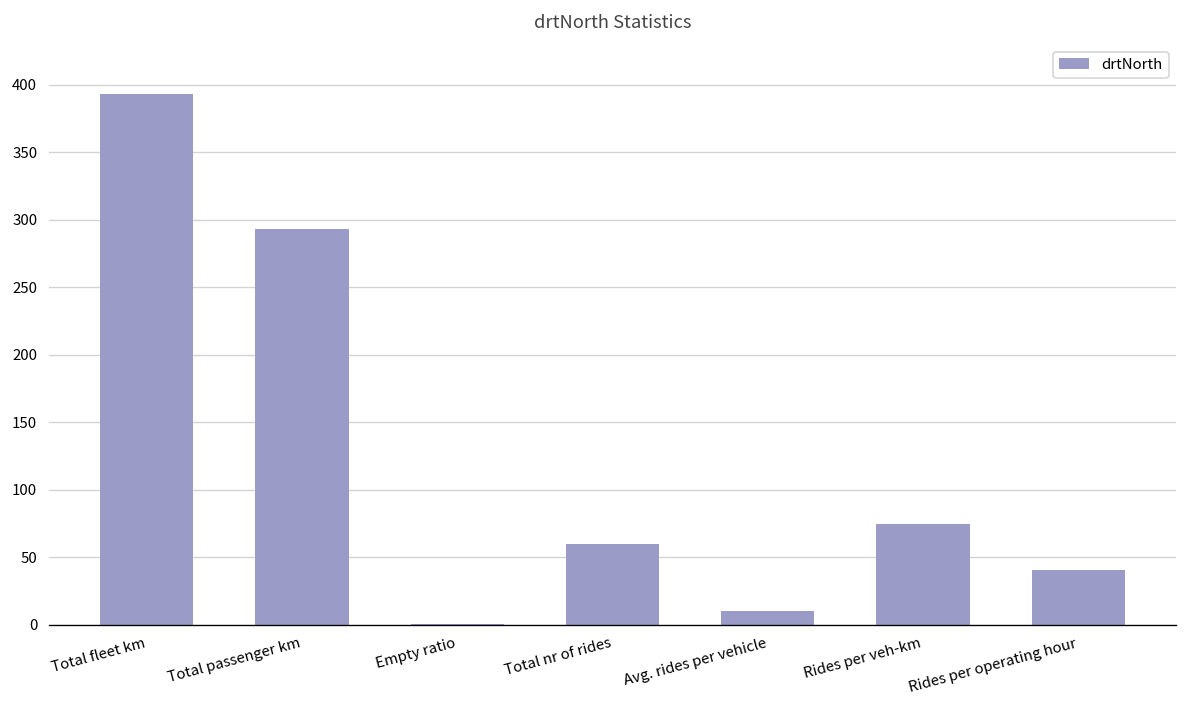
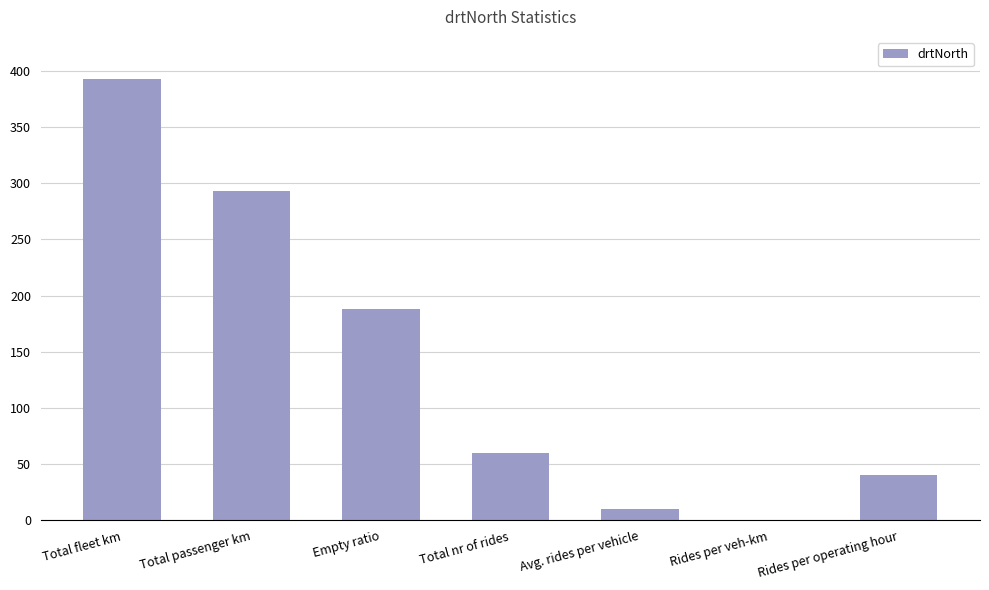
  {
    "Total fleet km": 393,
    "Total passenger km": 293,
-   "Empty ratio": 0,
+   "Empty ratio": 188,
    "Total nr of rides": 60,
    "Avg. rides per vehicle": 10,
-   "Rides per veh-km": 74,
+   "Rides per veh-km": 0,
    "Rides per operating hour": 40
  }
